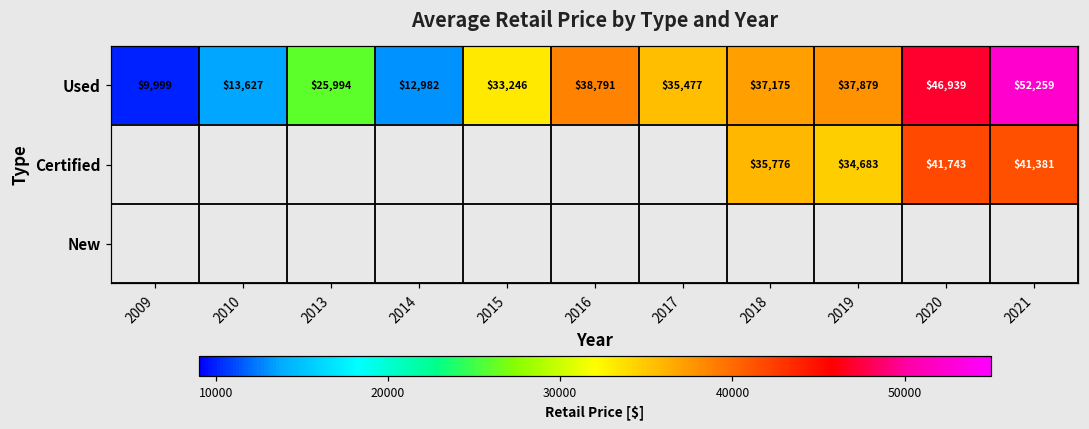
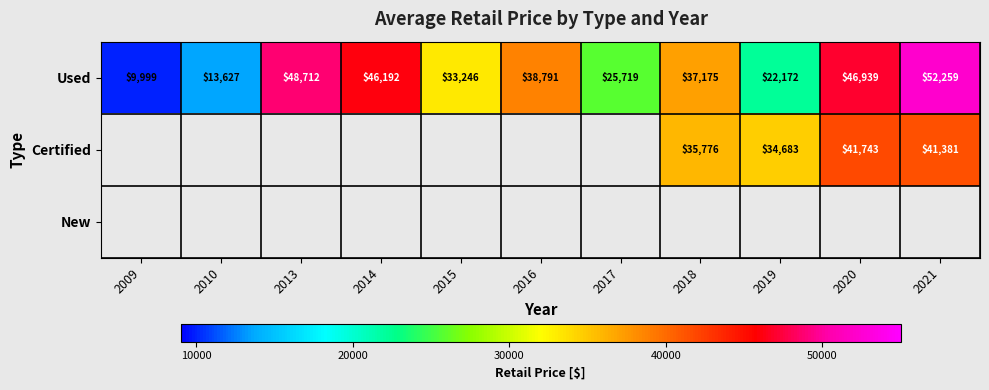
  {
    "Used": {
      "2009": "$9,999",
      "2010": "$13,627",
-     "2013": "$25,994",
-     "2014": "$12,982",
+     "2013": "$48,712",
+     "2014": "$46,192",
      "2015": "$33,246",
      "2016": "$38,791",
-     "2017": "$35,477",
+     "2017": "$25,719",
      "2018": "$37,175",
-     "2019": "$37,879",
+     "2019": "$22,172",
      "2020": "$46,939",
      "2021": "$52,259"
    },
    "Certified": {
      "2018": "$35,776",
      "2019": "$34,683",
      "2020": "$41,743",
      "2021": "$41,381"
    }
  }
